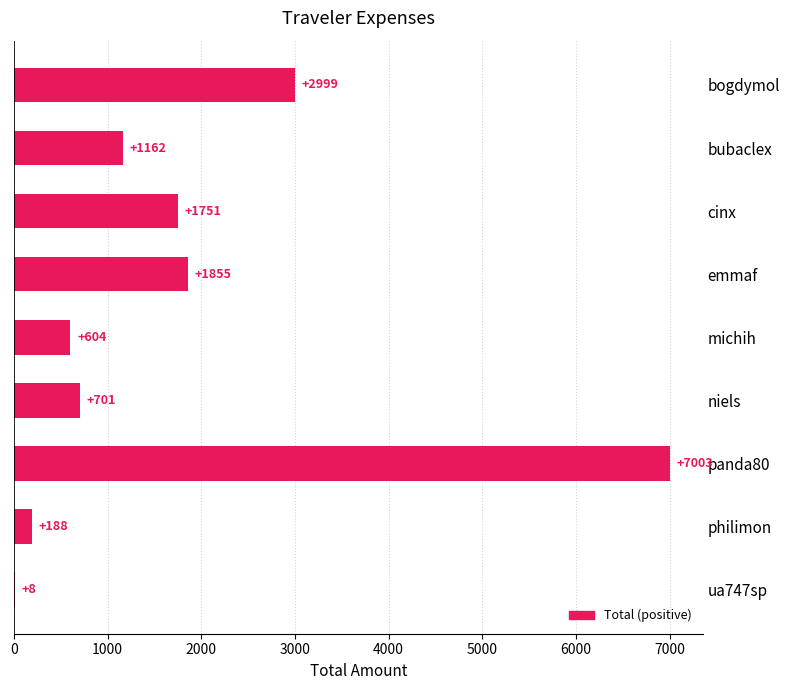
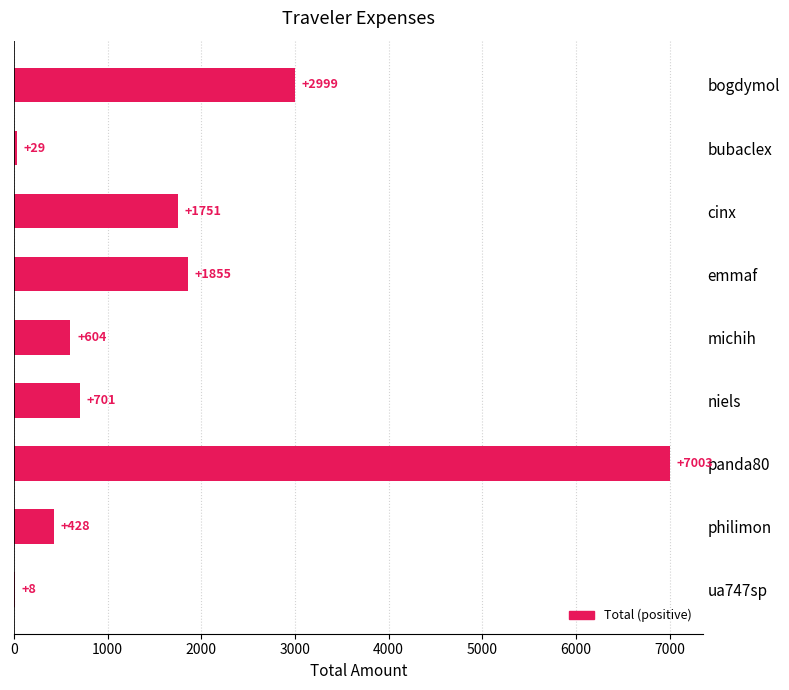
  {
    "bogdymol": "+2999",
-   "bubaclex": "+1162",
+   "bubaclex": "+29",
    "cinx": "+1751",
    "emmaf": "+1855",
    "michih": "+604",
    "niels": "+701",
    "panda80": "+7003",
-   "philimon": "+188",
+   "philimon": "+428",
    "ua747sp": "+8"
  }
